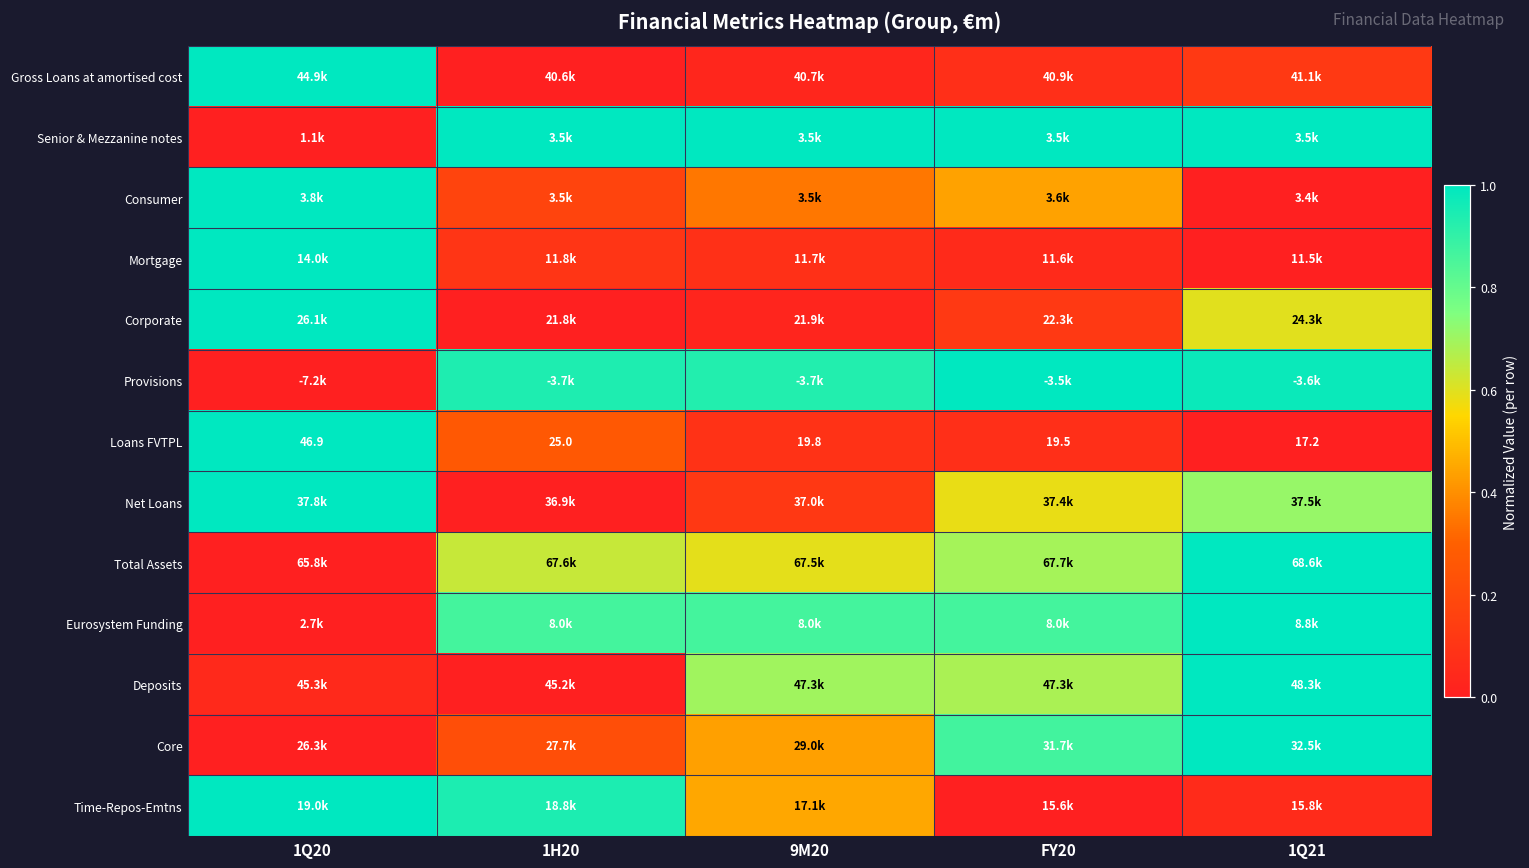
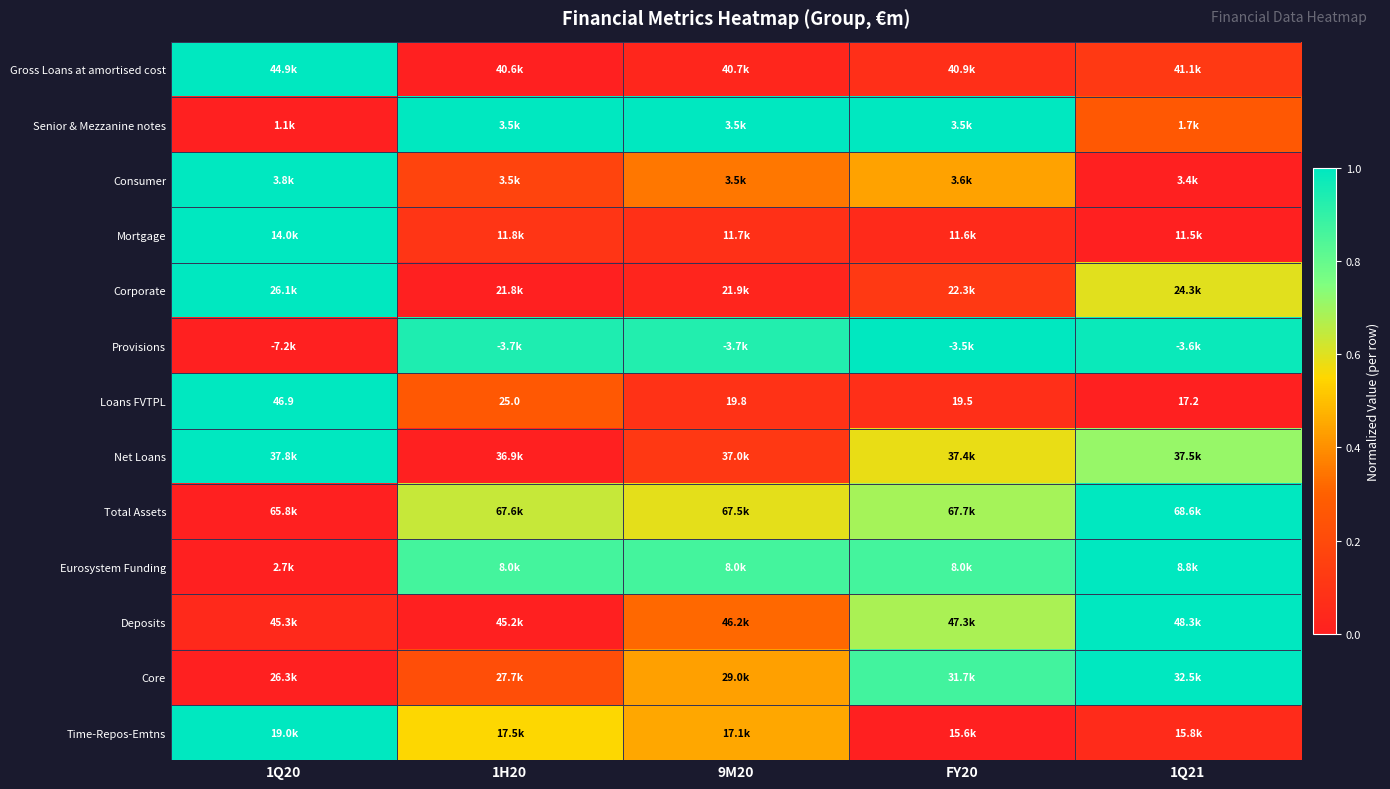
  {
    "Gross Loans at amortised cost": {
      "1Q20": "44.9k",
      "1H20": "40.6k",
      "9M20": "40.7k",
      "FY20": "40.9k",
      "1Q21": "41.1k"
    },
    "Senior & Mezzanine notes": {
      "1Q20": "1.1k",
      "1H20": "3.5k",
      "9M20": "3.5k",
      "FY20": "3.5k",
-     "1Q21": "3.5k"
+     "1Q21": "1.7k"
    },
    "Consumer": {
      "1Q20": "3.8k",
      "1H20": "3.5k",
      "9M20": "3.5k",
      "FY20": "3.6k",
      "1Q21": "3.4k"
    },
    "Mortgage": {
      "1Q20": "14.0k",
      "1H20": "11.8k",
      "9M20": "11.7k",
      "FY20": "11.6k",
      "1Q21": "11.5k"
    },
    "Corporate": {
      "1Q20": "26.1k",
      "1H20": "21.8k",
      "9M20": "21.9k",
      "FY20": "22.3k",
      "1Q21": "24.3k"
    },
    "Provisions": {
      "1Q20": "-7.2k",
      "1H20": "-3.7k",
      "9M20": "-3.7k",
      "FY20": "-3.5k",
      "1Q21": "-3.6k"
    },
    "Loans FVTPL": {
      "1Q20": "46.9",
      "1H20": "25.0",
      "9M20": "19.8",
      "FY20": "19.5",
      "1Q21": "17.2"
    },
    "Net Loans": {
      "1Q20": "37.8k",
      "1H20": "36.9k",
      "9M20": "37.0k",
      "FY20": "37.4k",
      "1Q21": "37.5k"
    },
    "Total Assets": {
      "1Q20": "65.8k",
      "1H20": "67.6k",
      "9M20": "67.5k",
      "FY20": "67.7k",
      "1Q21": "68.6k"
    },
    "Eurosystem Funding": {
      "1Q20": "2.7k",
      "1H20": "8.0k",
      "9M20": "8.0k",
      "FY20": "8.0k",
      "1Q21": "8.8k"
    },
    "Deposits": {
      "1Q20": "45.3k",
      "1H20": "45.2k",
-     "9M20": "47.3k",
+     "9M20": "46.2k",
      "FY20": "47.3k",
      "1Q21": "48.3k"
    },
    "Core": {
      "1Q20": "26.3k",
      "1H20": "27.7k",
      "9M20": "29.0k",
      "FY20": "31.7k",
      "1Q21": "32.5k"
    },
    "Time-Repos-Emtns": {
      "1Q20": "19.0k",
-     "1H20": "18.8k",
+     "1H20": "17.5k",
      "9M20": "17.1k",
      "FY20": "15.6k",
      "1Q21": "15.8k"
    }
  }
